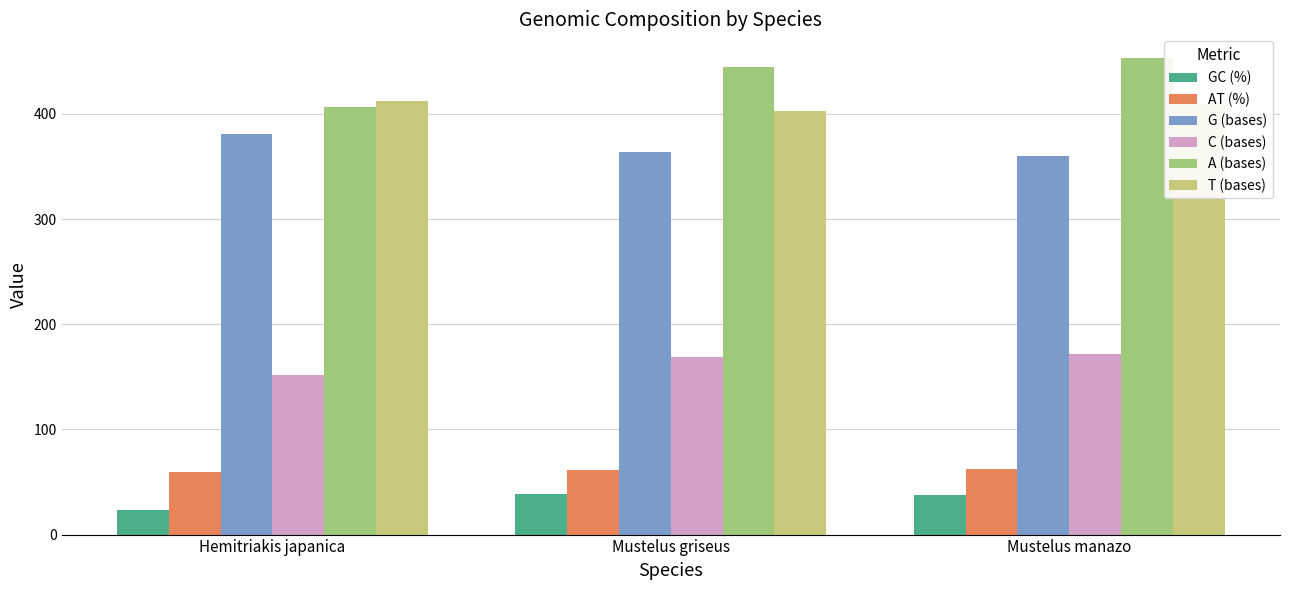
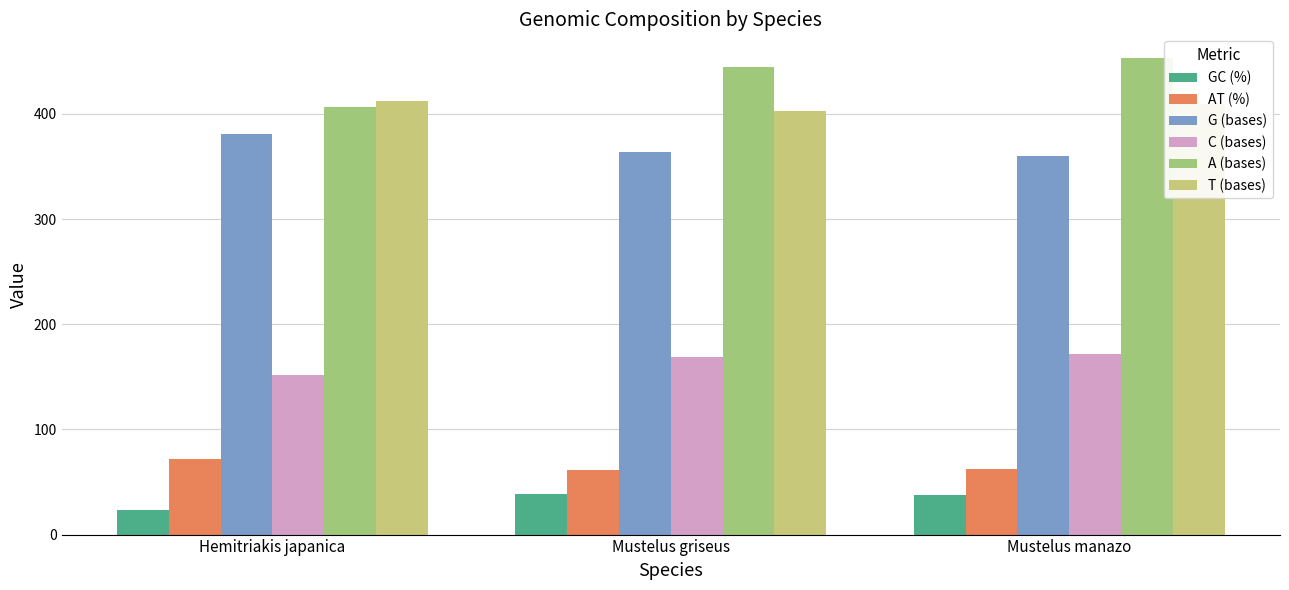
  {
    "GC (%)": {
      "Hemitriakis japanica": 24,
      "Mustelus griseus": 39,
      "Mustelus manazo": 38
    },
    "AT (%)": {
-     "Hemitriakis japanica": 59,
+     "Hemitriakis japanica": 71,
      "Mustelus griseus": 61,
      "Mustelus manazo": 62
    },
    "G (bases)": {
      "Hemitriakis japanica": 381,
      "Mustelus griseus": 364,
      "Mustelus manazo": 360
    },
    "C (bases)": {
      "Hemitriakis japanica": 152,
      "Mustelus griseus": 169,
      "Mustelus manazo": 172
    }
  }
